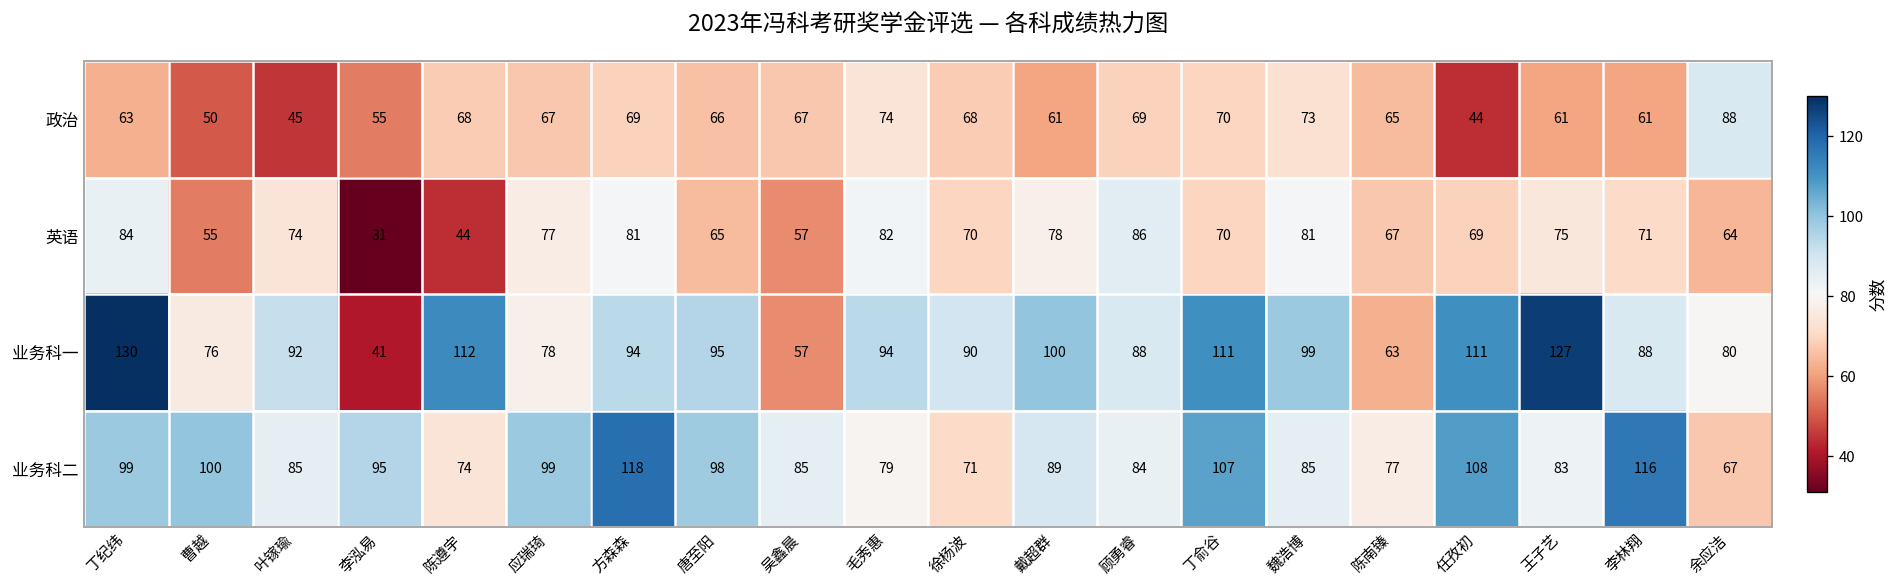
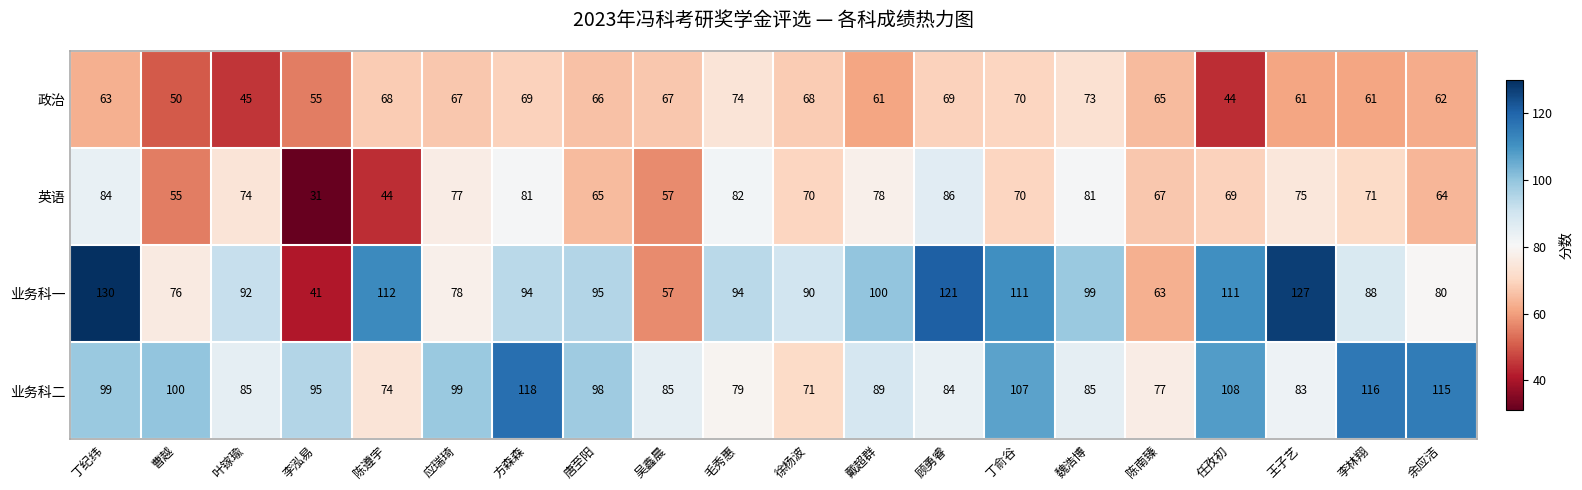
  {
    "政治": {
      "丁纪纬": 63,
      "曹越": 50,
      "叶镓瑜": 45,
      "李泓易": 55,
      "陈遵宇": 68,
      "应瑞琦": 67,
      "方森森": 69,
      "唐至阳": 66,
      "吴鑫晨": 67,
      "毛秀惠": 74,
      "徐杨波": 68,
      "戴超群": 61,
      "顾勇睿": 69,
      "丁俞谷": 70,
      "魏浩博": 73,
      "陈南臻": 65,
      "任孜初": 44,
      "王子艺": 61,
      "李林翔": 61,
-     "余应洁": 88
+     "余应洁": 62
    },
    "英语": {
      "丁纪纬": 84,
      "曹越": 55,
      "叶镓瑜": 74,
      "李泓易": 31,
      "陈遵宇": 44,
      "应瑞琦": 77,
      "方森森": 81,
      "唐至阳": 65,
      "吴鑫晨": 57,
      "毛秀惠": 82,
      "徐杨波": 70,
      "戴超群": 78,
      "顾勇睿": 86,
      "丁俞谷": 70,
      "魏浩博": 81,
      "陈南臻": 67,
      "任孜初": 69,
      "王子艺": 75,
      "李林翔": 71,
      "余应洁": 64
    },
    "业务科一": {
      "丁纪纬": 130,
      "曹越": 76,
      "叶镓瑜": 92,
      "李泓易": 41,
      "陈遵宇": 112,
      "应瑞琦": 78,
      "方森森": 94,
      "唐至阳": 95,
      "吴鑫晨": 57,
      "毛秀惠": 94,
      "徐杨波": 90,
      "戴超群": 100,
-     "顾勇睿": 88,
+     "顾勇睿": 121,
      "丁俞谷": 111,
      "魏浩博": 99,
      "陈南臻": 63,
      "任孜初": 111,
      "王子艺": 127,
      "李林翔": 88,
      "余应洁": 80
    },
    "业务科二": {
      "丁纪纬": 99,
      "曹越": 100,
      "叶镓瑜": 85,
      "李泓易": 95,
      "陈遵宇": 74,
      "应瑞琦": 99,
      "方森森": 118,
      "唐至阳": 98,
      "吴鑫晨": 85,
      "毛秀惠": 79,
      "徐杨波": 71,
      "戴超群": 89,
      "顾勇睿": 84,
      "丁俞谷": 107,
      "魏浩博": 85,
      "陈南臻": 77,
      "任孜初": 108,
      "王子艺": 83,
      "李林翔": 116,
-     "余应洁": 67
+     "余应洁": 115
    }
  }
